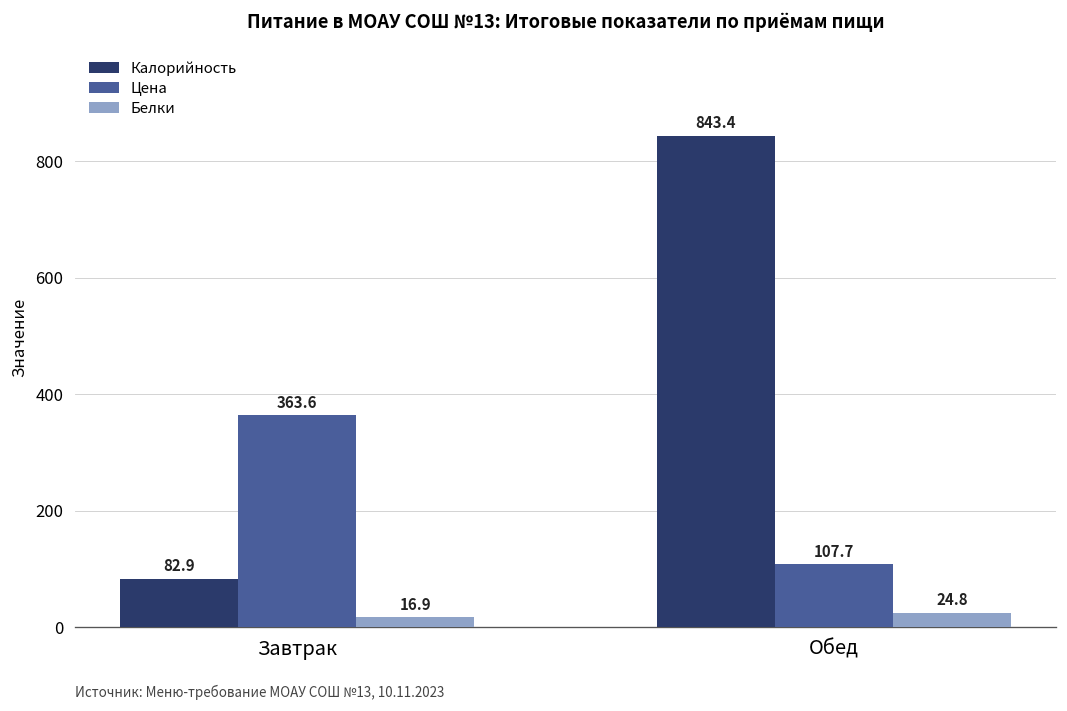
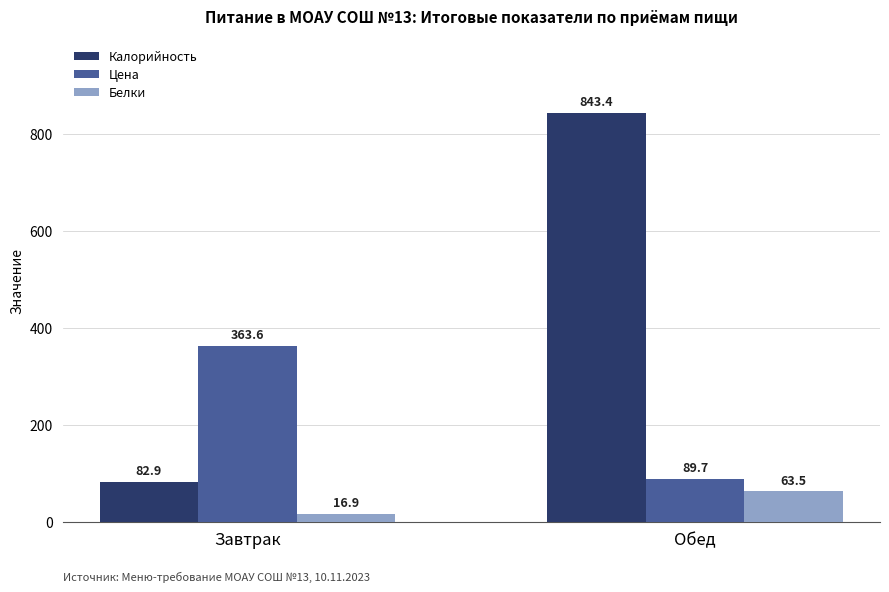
  {
    "Калорийность": {
      "Завтрак": 82.9,
      "Обед": 843.4
    },
    "Цена": {
      "Завтрак": 363.6,
-     "Обед": 107.7
+     "Обед": 89.7
    },
    "Белки": {
      "Завтрак": 16.9,
-     "Обед": 24.8
+     "Обед": 63.5
    }
  }
